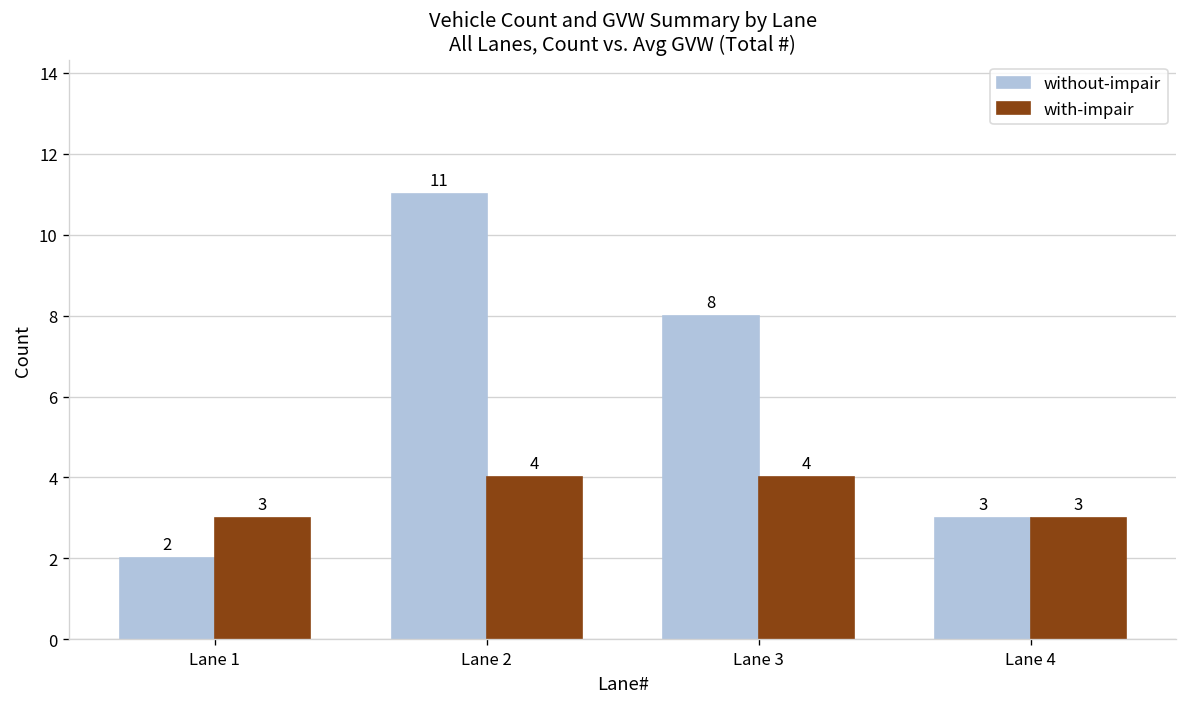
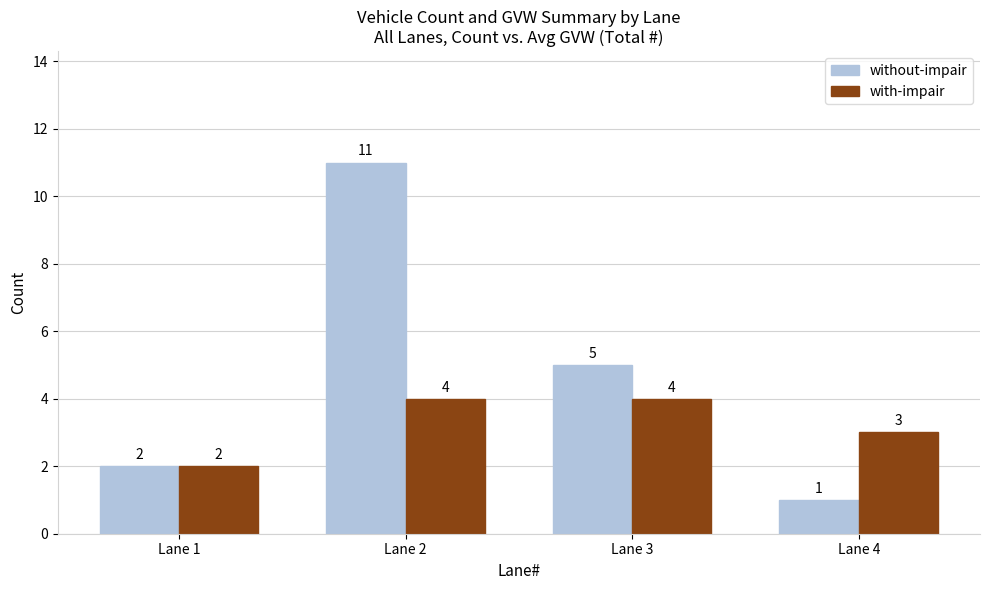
  {
    "without-impair": {
      "Lane 1": 2,
      "Lane 2": 11,
-     "Lane 3": 8,
-     "Lane 4": 3
+     "Lane 3": 5,
+     "Lane 4": 1
    },
    "with-impair": {
-     "Lane 1": 3,
+     "Lane 1": 2,
      "Lane 2": 4,
      "Lane 3": 4,
      "Lane 4": 3
    }
  }
